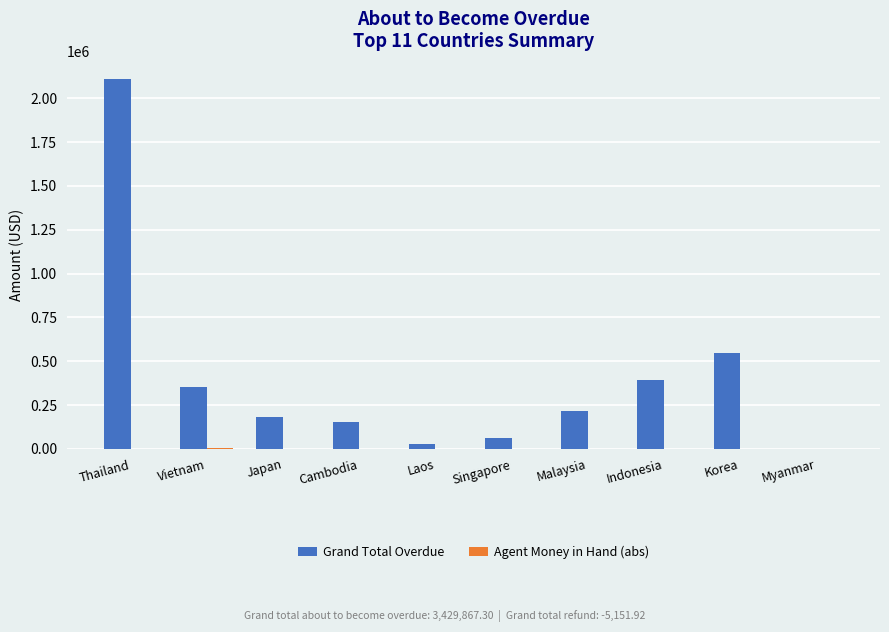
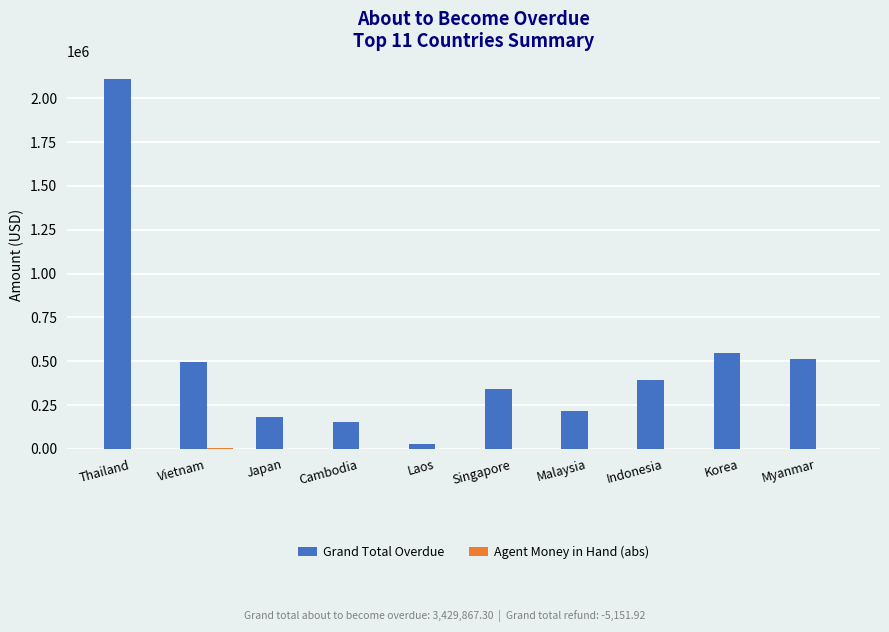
  {
    "Grand Total Overdue": {
      "Thailand": 2110000,
-     "Vietnam": 350000,
+     "Vietnam": 490000,
      "Japan": 180000,
      "Cambodia": 160000,
      "Laos": 30000,
-     "Singapore": 60000,
+     "Singapore": 340000,
      "Malaysia": 210000,
      "Indonesia": 390000,
      "Korea": 550000,
-     "Myanmar": 0
+     "Myanmar": 510000
    },
    "Agent Money in Hand (abs)": {
      "Japan": 0,
      "Cambodia": 0,
      "Laos": 0,
      "Singapore": 0,
      "Korea": 0,
      "Myanmar": 0
    }
  }
